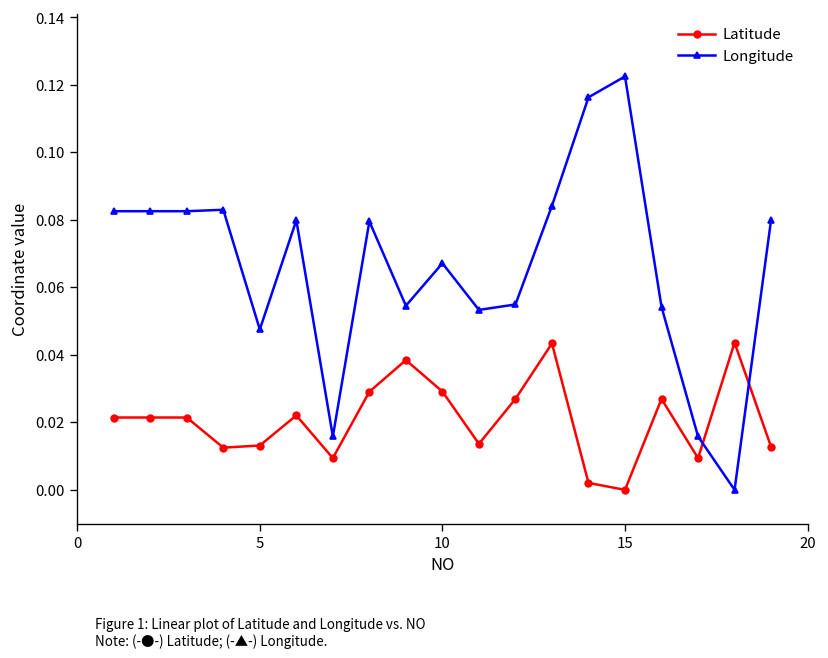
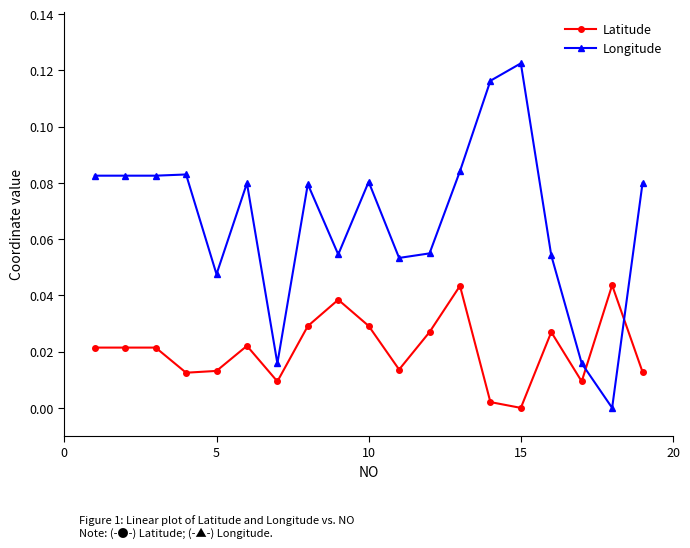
  {
    "Latitude": {
      "5": 0.013,
      "10": 0.029,
      "15": 0.000
    },
    "Longitude": {
      "5": 0.048,
-     "10": 0.067,
+     "10": 0.080,
      "15": 0.123
    }
  }
